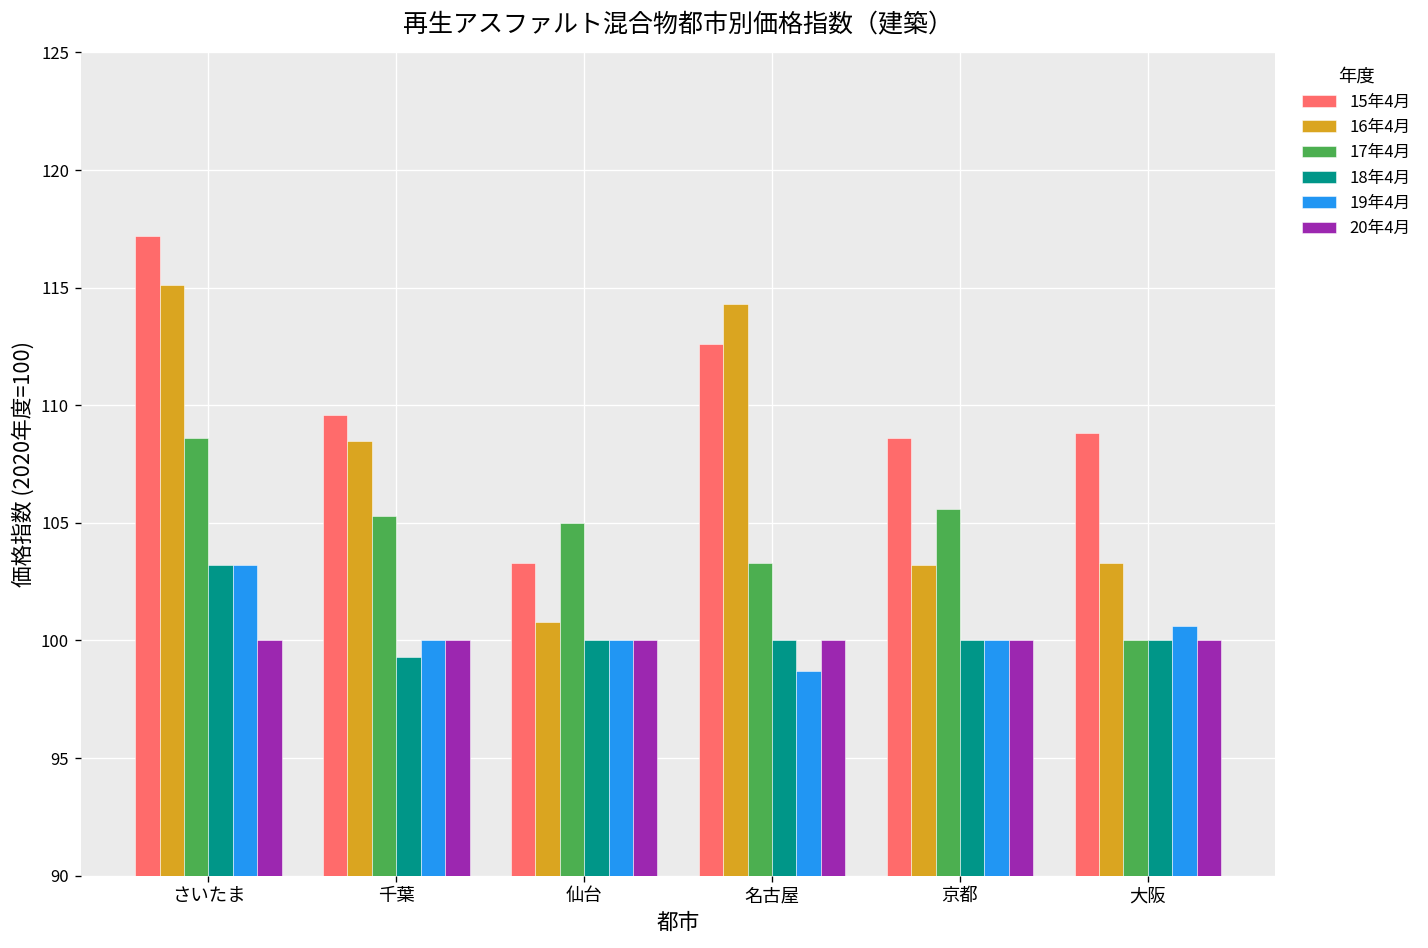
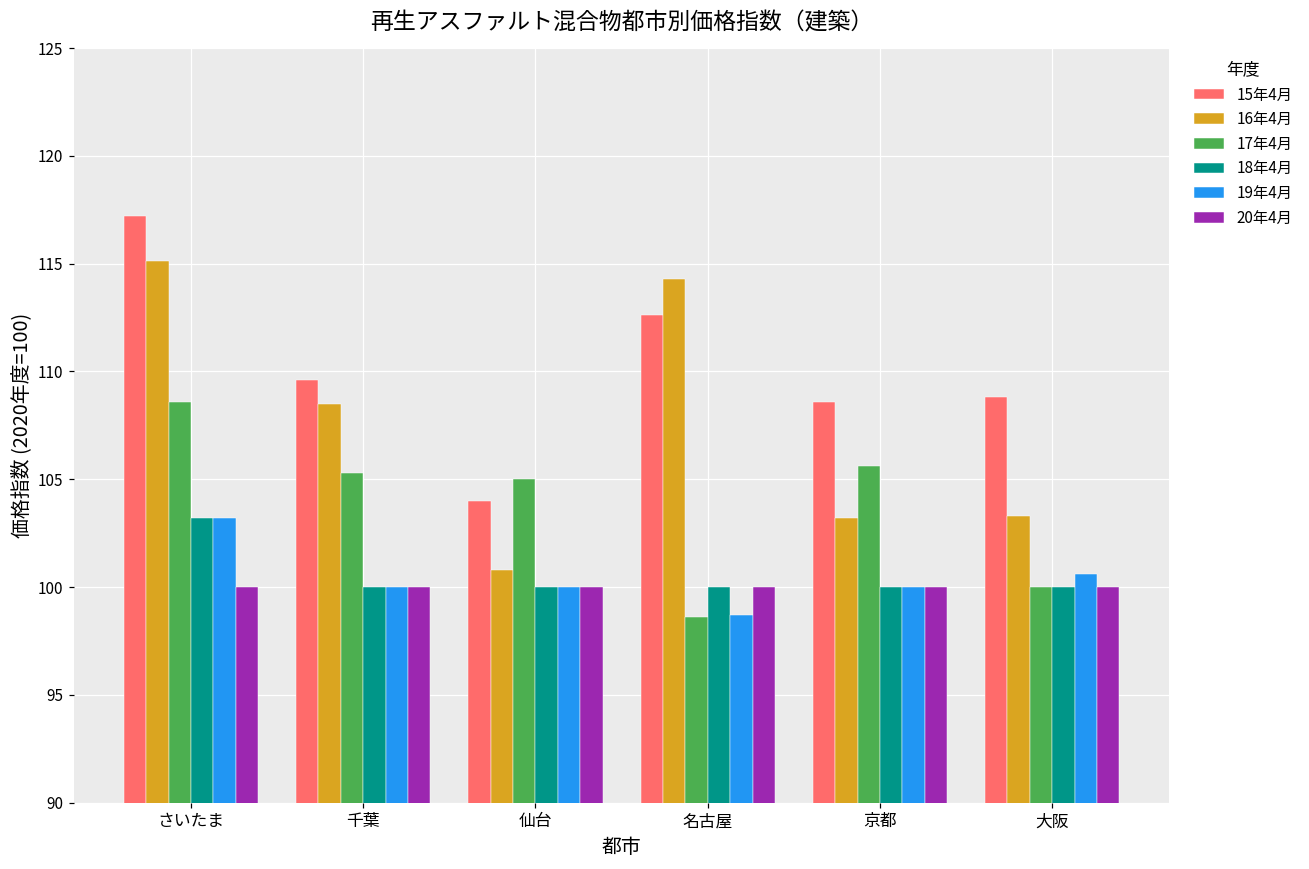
  {
    "15年4月": {
      "さいたま": 117.2,
      "千葉": 109.6,
-     "仙台": 103.3,
+     "仙台": 104.0,
      "名古屋": 112.6,
      "京都": 108.6,
      "大阪": 108.8
    },
    "16年4月": {
      "さいたま": 115.1,
      "千葉": 108.5,
      "仙台": 100.8,
      "名古屋": 114.3,
      "京都": 103.2,
      "大阪": 103.3
    },
    "17年4月": {
      "さいたま": 108.6,
      "千葉": 105.3,
      "仙台": 105.0,
-     "名古屋": 103.3,
+     "名古屋": 98.6,
      "京都": 105.6,
      "大阪": 100.0
    },
    "18年4月": {
      "さいたま": 103.2,
-     "千葉": 99.3,
+     "千葉": 100.0,
      "仙台": 100.0,
      "名古屋": 100.0,
      "京都": 100.0,
      "大阪": 100.0
    },
    "19年4月": {
      "さいたま": 103.2,
      "千葉": 100.0,
      "仙台": 100.0,
      "名古屋": 98.7,
      "京都": 100.0,
      "大阪": 100.6
    },
    "20年4月": {
      "さいたま": 100.0,
      "千葉": 100.0,
      "仙台": 100.0,
      "名古屋": 100.0,
      "京都": 100.0,
      "大阪": 100.0
    }
  }
